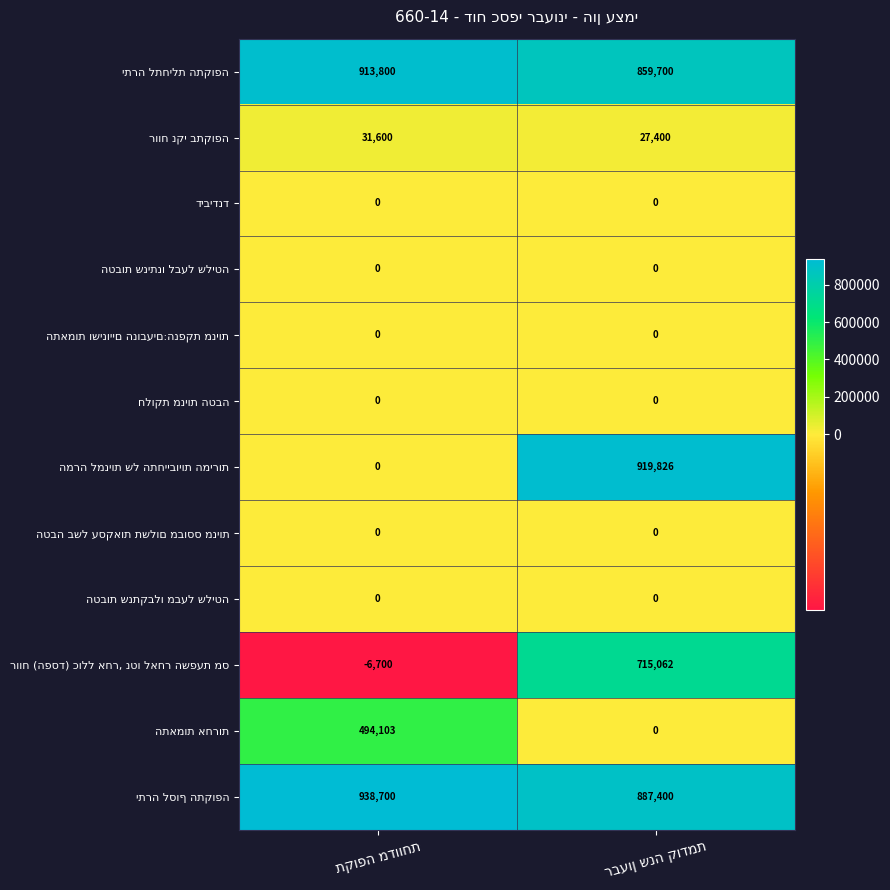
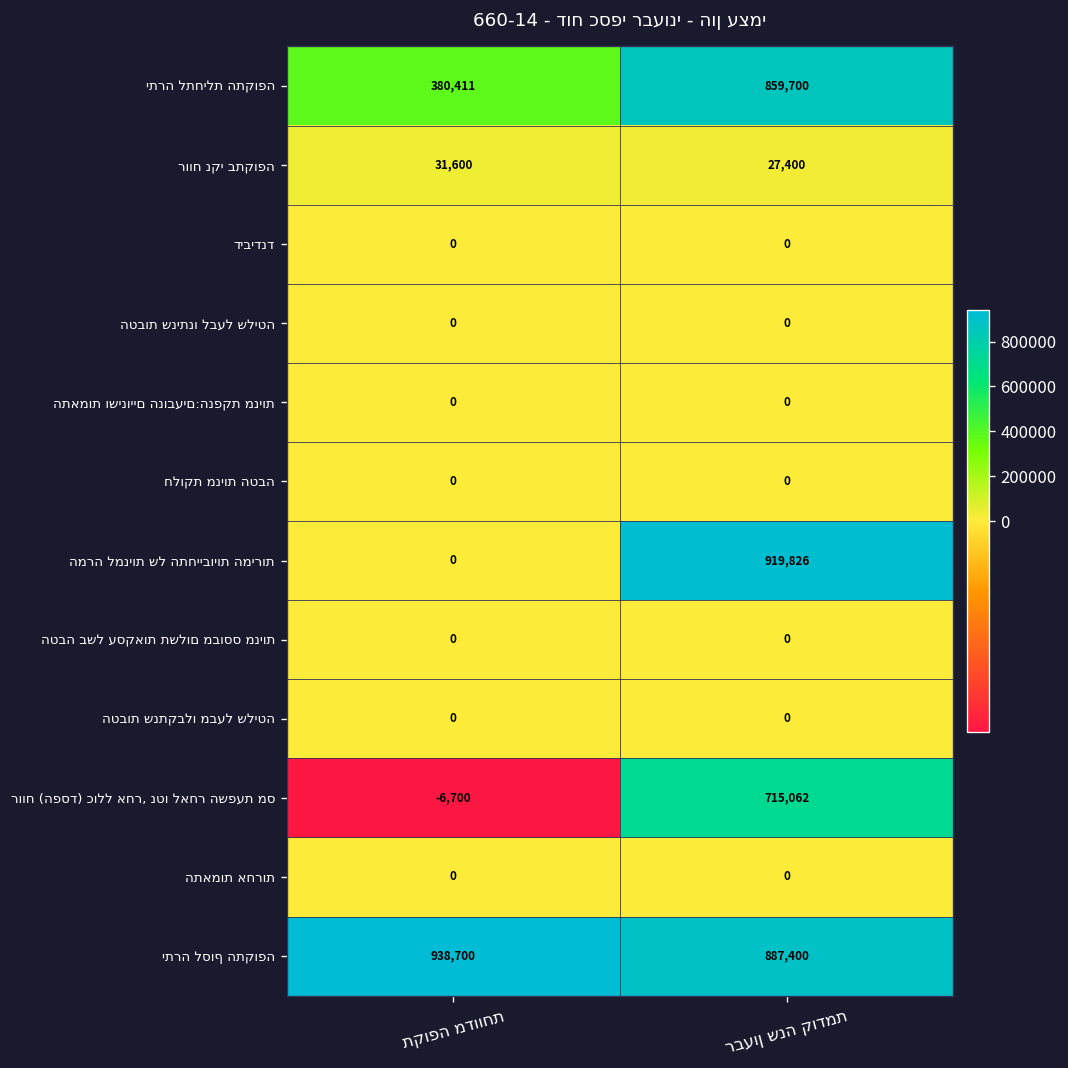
  {
    "יתרה לתחילת התקופה": {
-     "תקופה מדווחת": "913,800",
+     "תקופה מדווחת": "380,411",
      "רבעון שנה קודמת": "859,700"
    },
    "רווח נקי בתקופה": {
      "תקופה מדווחת": "31,600",
      "רבעון שנה קודמת": "27,400"
    },
    "דיבידנד": {
      "תקופה מדווחת": "0",
      "רבעון שנה קודמת": "0"
    },
    "הטבות שניתנו לבעל שליטה": {
      "תקופה מדווחת": "0",
      "רבעון שנה קודמת": "0"
    },
    "התאמות ושינויים הנובעים:הנפקת מניות": {
      "תקופה מדווחת": "0",
      "רבעון שנה קודמת": "0"
    },
    "חלוקת מניות הטבה": {
      "תקופה מדווחת": "0",
      "רבעון שנה קודמת": "0"
    },
    "המרה למניות של התחייבויות המירות": {
      "תקופה מדווחת": "0",
      "רבעון שנה קודמת": "919,826"
    },
    "הטבה בשל עסקאות תשלום מבוסס מניות": {
      "תקופה מדווחת": "0",
      "רבעון שנה קודמת": "0"
    },
    "הטבות שנתקבלו מבעל שליטה": {
      "תקופה מדווחת": "0",
      "רבעון שנה קודמת": "0"
    },
    "רווח (הפסד) כולל אחר, נטו לאחר השפעת מס": {
      "תקופה מדווחת": "-6,700",
      "רבעון שנה קודמת": "715,062"
    },
    "התאמות אחרות": {
-     "תקופה מדווחת": "494,103",
+     "תקופה מדווחת": "0",
      "רבעון שנה קודמת": "0"
    },
    "יתרה לסוף התקופה": {
      "תקופה מדווחת": "938,700",
      "רבעון שנה קודמת": "887,400"
    }
  }
